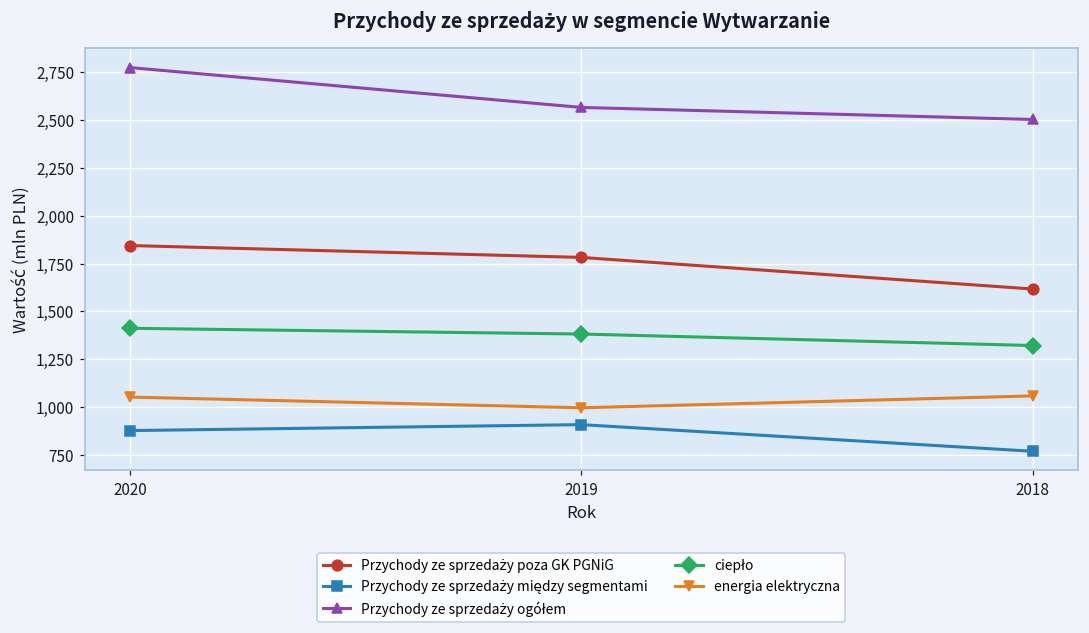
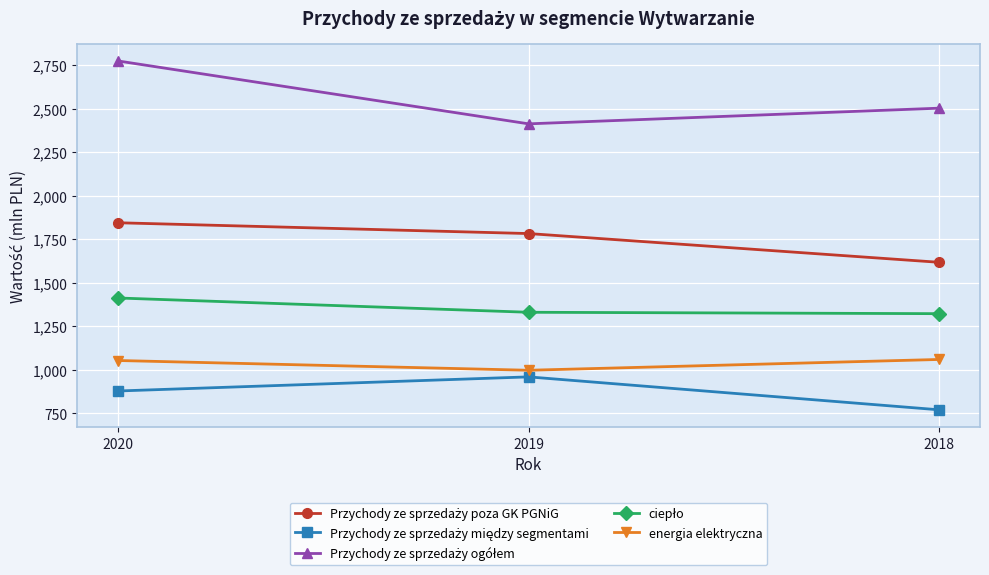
  {
    "Przychody ze sprzedaży poza GK PGNiG": {
      "2020": "1,840",
      "2019": "1,780",
      "2018": "1,620"
    },
    "Przychody ze sprzedaży między segmentami": {
      "2020": "880",
-     "2019": "910",
+     "2019": "960",
      "2018": "770"
    },
    "Przychody ze sprzedaży ogółem": {
      "2020": "2,770",
-     "2019": "2,570",
+     "2019": "2,410",
      "2018": "2,500"
    },
    "ciepło": {
      "2020": "1,410",
-     "2019": "1,380",
+     "2019": "1,330",
      "2018": "1,320"
    },
    "energia elektryczna": {
      "2020": "1,050",
      "2019": "1,000",
      "2018": "1,060"
    }
  }
